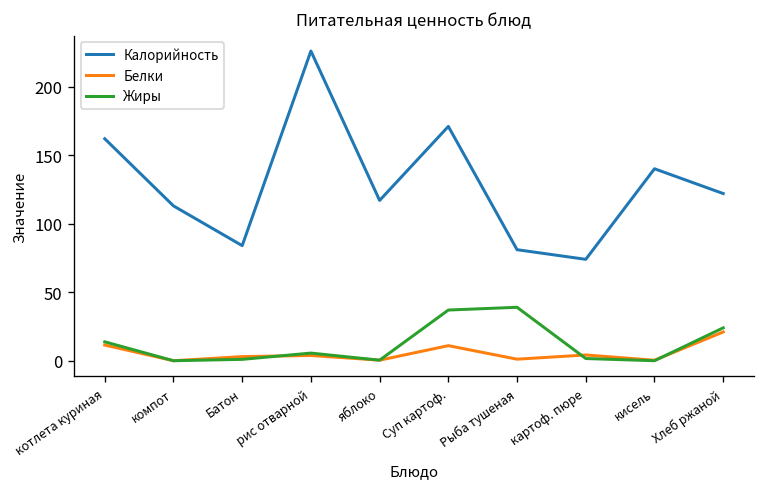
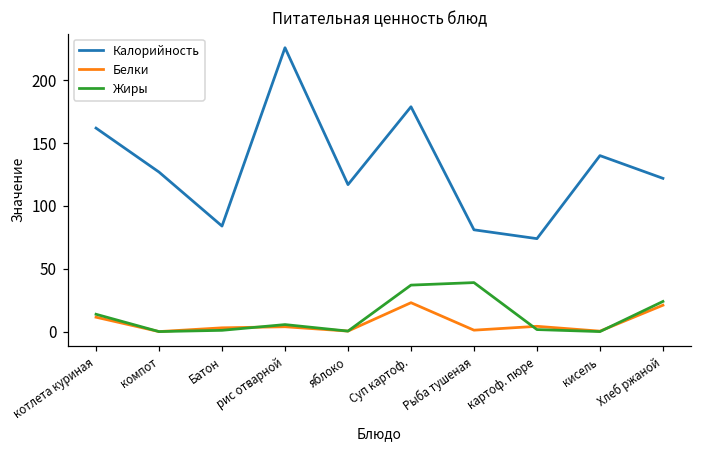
  {
    "Калорийность": {
      "котлета куриная": 162,
-     "компот": 113,
+     "компот": 127,
      "Батон": 84,
      "рис отварной": 226,
      "яблоко": 117,
-     "Суп картоф.": 171,
+     "Суп картоф.": 179,
      "Рыба тушеная": 81,
      "картоф. пюре": 74,
      "кисель": 140,
      "Хлеб ржаной": 122
    },
    "Белки": {
      "котлета куриная": 11,
-     "Суп картоф.": 11,
+     "Суп картоф.": 23,
      "Рыба тушеная": 1,
      "картоф. пюре": 4,
      "Хлеб ржаной": 21
    },
    "Жиры": {
      "котлета куриная": 14,
      "Суп картоф.": 37,
      "Рыба тушеная": 39,
      "картоф. пюре": 2,
      "Хлеб ржаной": 24
    }
  }
